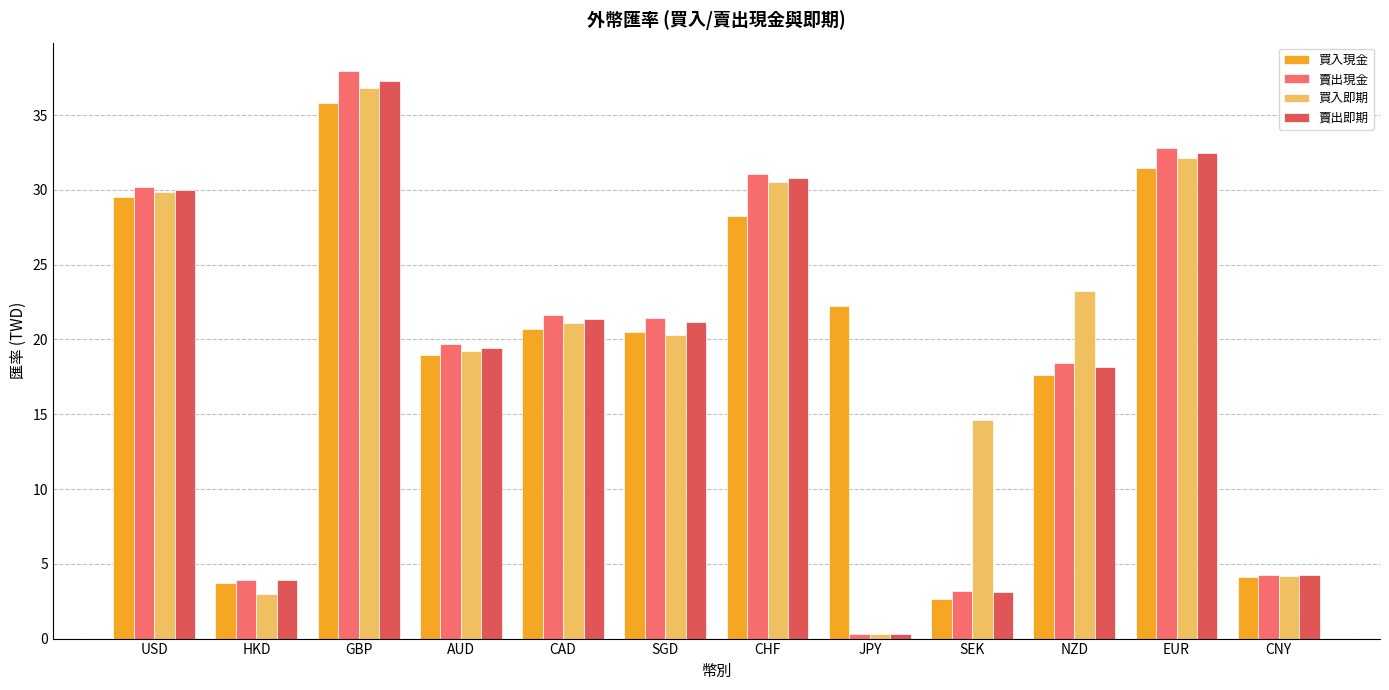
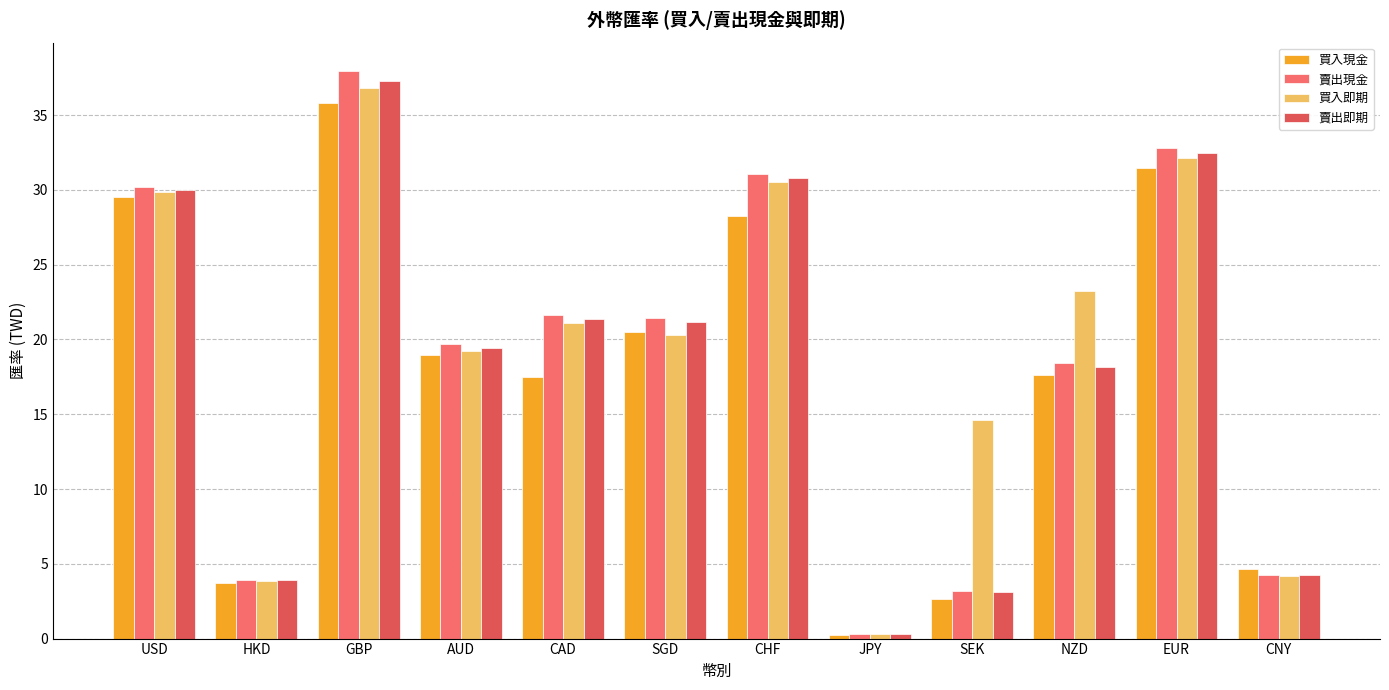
  {
    "買入現金": {
      "USD": 29.5,
      "HKD": 3.7,
      "GBP": 35.8,
      "AUD": 18.9,
-     "CAD": 20.7,
+     "CAD": 17.5,
      "SGD": 20.5,
      "CHF": 28.3,
-     "JPY": 22.2,
+     "JPY": 0.3,
      "SEK": 2.7,
      "NZD": 17.6,
      "EUR": 31.5,
-     "CNY": 4.1
+     "CNY": 4.6
    },
    "買入即期": {
      "USD": 29.9,
-     "HKD": 3.0,
+     "HKD": 3.8,
      "GBP": 36.8,
      "AUD": 19.2,
      "CAD": 21.1,
      "SGD": 20.3,
      "CHF": 30.5,
      "JPY": 0.3,
      "SEK": 14.6,
      "NZD": 23.2,
      "EUR": 32.1,
      "CNY": 4.2
    }
  }
